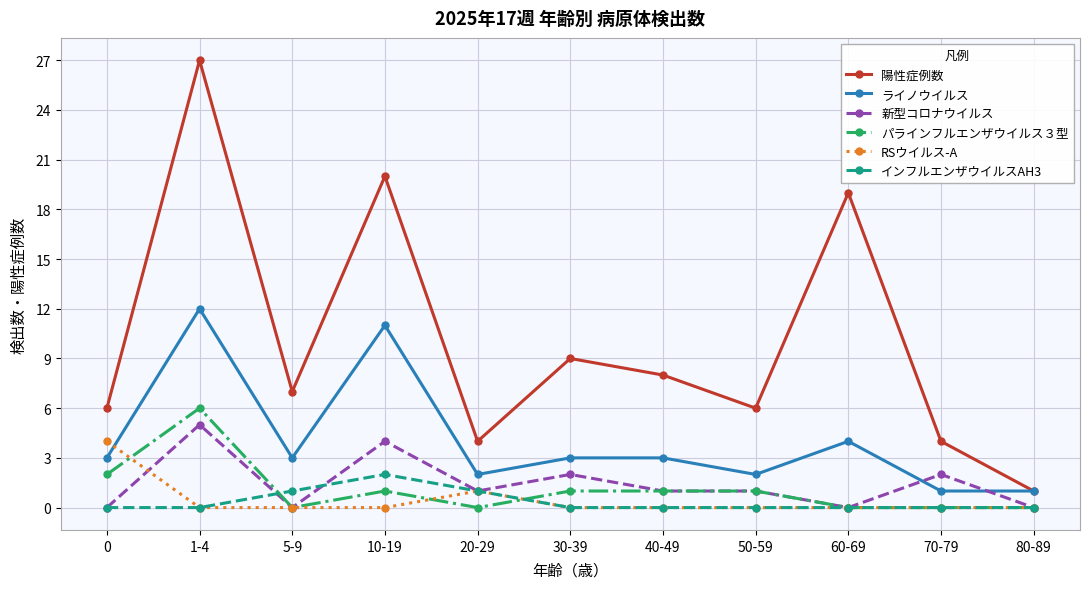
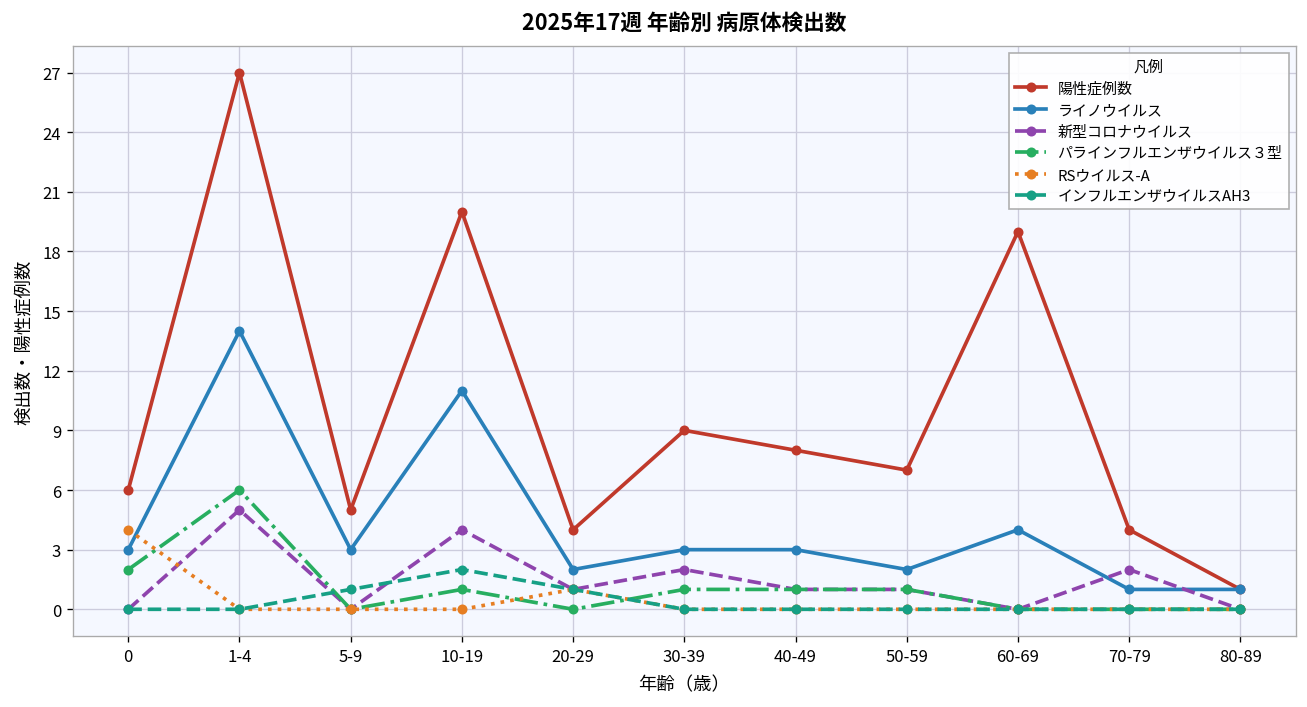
  {
    "陽性症例数": {
      "0": 6,
      "1-4": 27,
-     "5-9": 7,
+     "5-9": 5,
      "10-19": 20,
      "20-29": 4,
      "30-39": 9,
      "40-49": 8,
-     "50-59": 6,
+     "50-59": 7,
      "60-69": 19,
      "70-79": 4
    },
    "ライノウイルス": {
      "0": 3,
-     "1-4": 12,
+     "1-4": 14,
      "5-9": 3,
      "10-19": 11,
      "20-29": 2,
      "30-39": 3,
      "40-49": 3,
      "50-59": 2,
      "60-69": 4,
      "70-79": 1
    },
    "新型コロナウイルス": {
      "1-4": 5,
      "10-19": 4,
      "30-39": 2,
      "70-79": 2
    },
    "RSウイルス-A": {
      "0": 4,
      "10-19": 0
    }
  }
